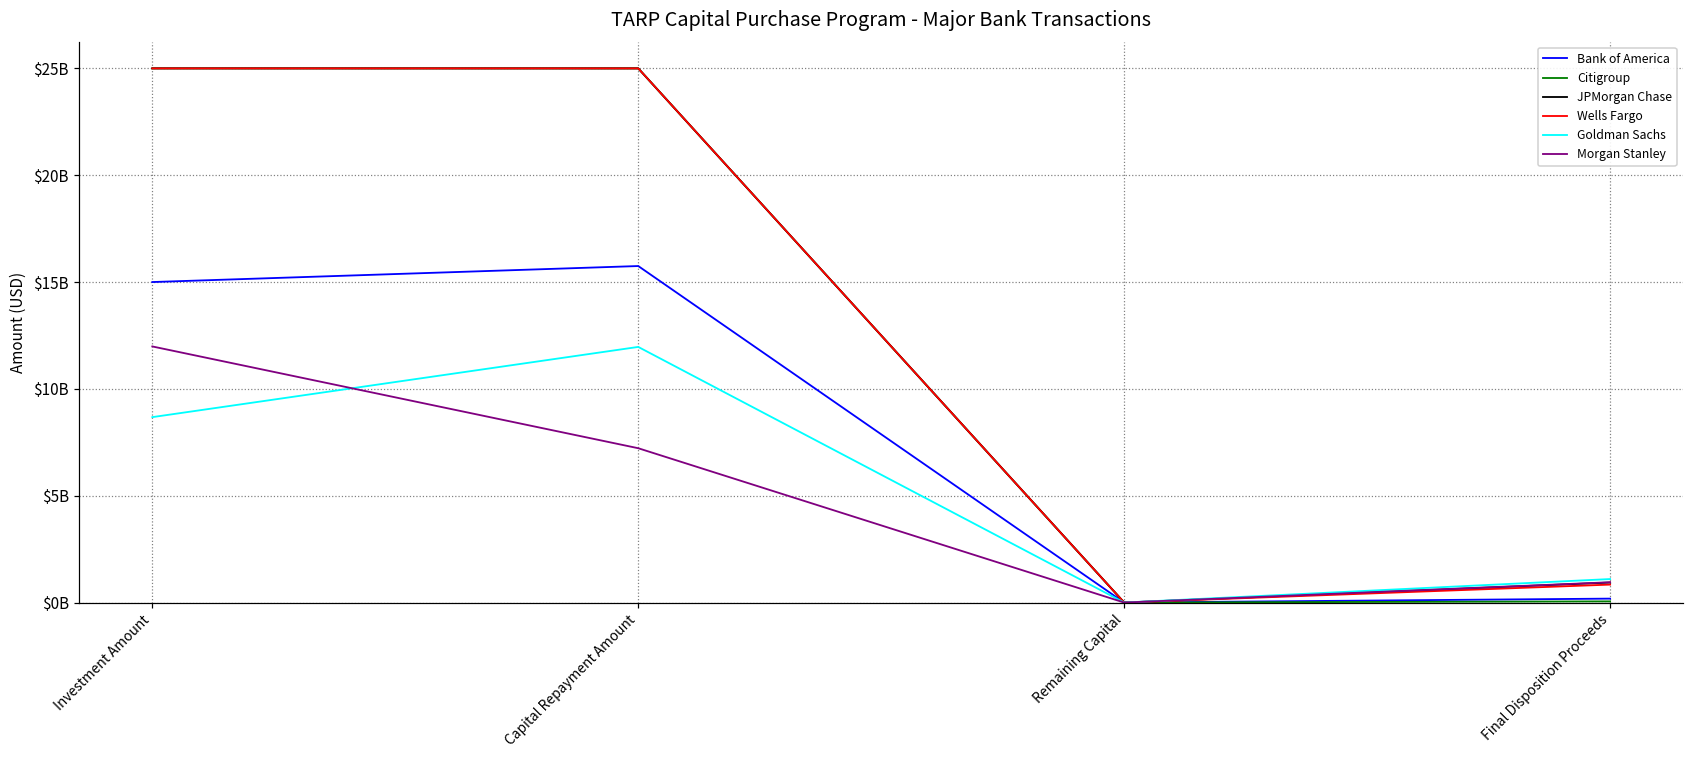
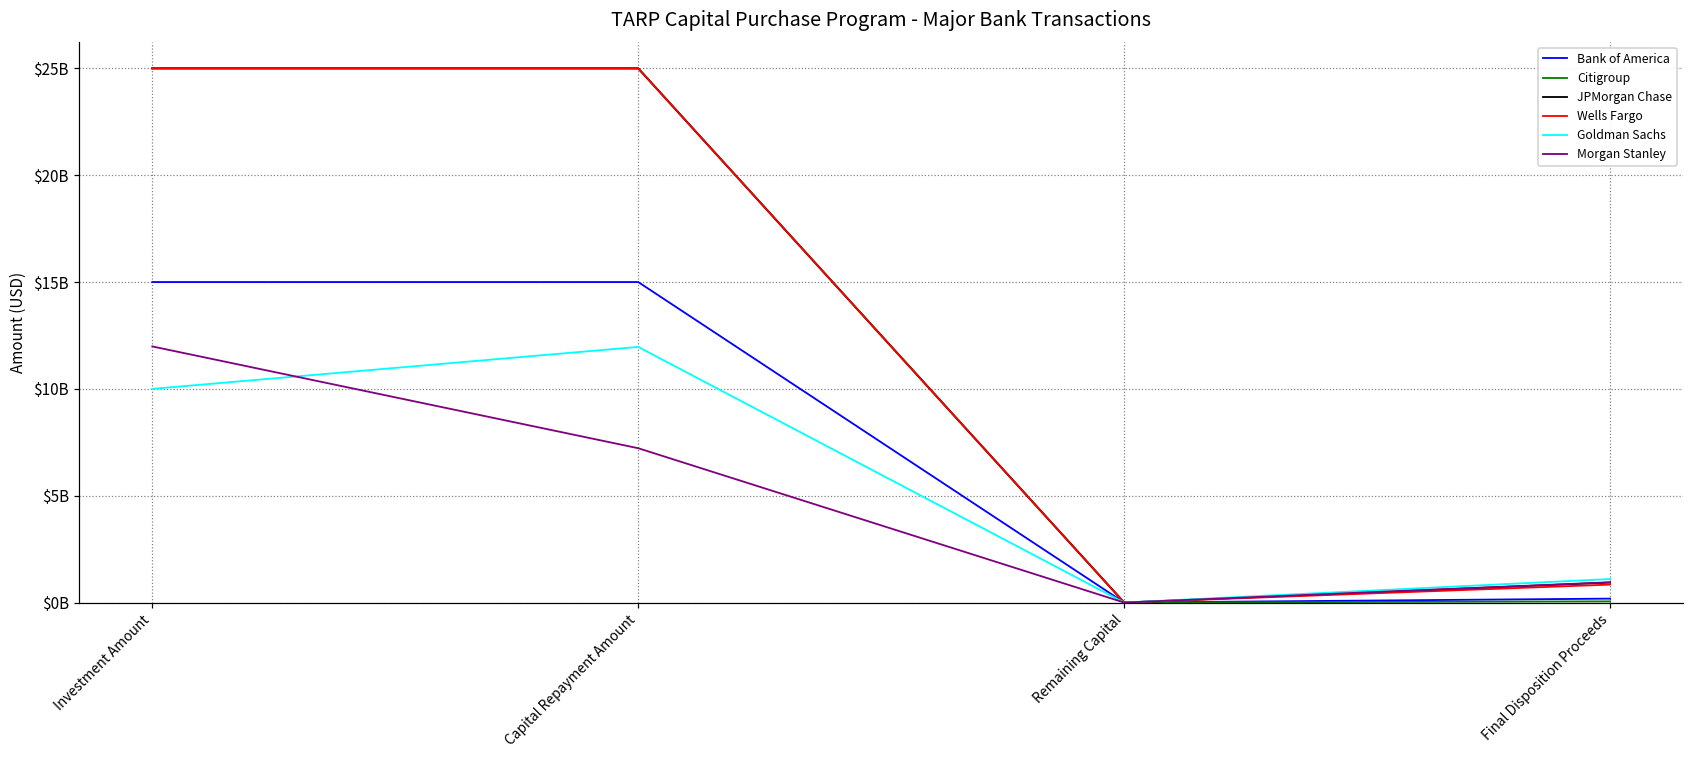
  {
    "Bank of America": {
      "Investment Amount": "$15000000000",
-     "Capital Repayment Amount": "$15700000000"
+     "Capital Repayment Amount": "$15000000000"
    },
    "Goldman Sachs": {
-     "Investment Amount": "$8700000000",
+     "Investment Amount": "$10000000000",
      "Capital Repayment Amount": "$12000000000",
      "Final Disposition Proceeds": "$1100000000"
    },
    "Morgan Stanley": {
      "Investment Amount": "$12000000000",
      "Capital Repayment Amount": "$7200000000"
    }
  }
